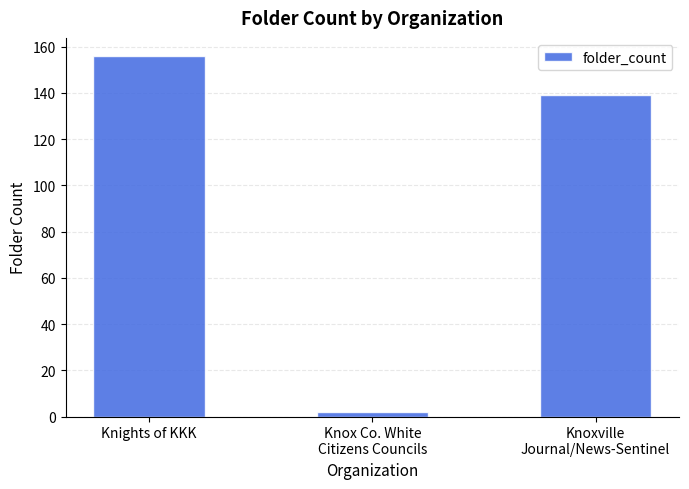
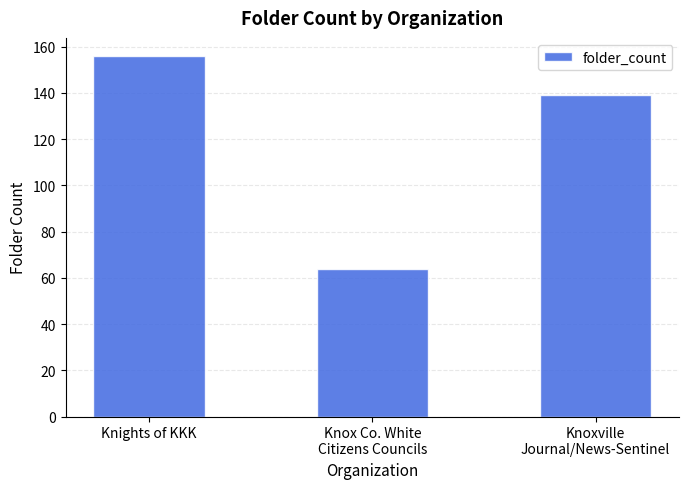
  {
    "Knights of KKK": 156,
-   "Knox Co. White Citizens Councils": 2,
+   "Knox Co. White Citizens Councils": 64,
    "Knoxville Journal/News-Sentinel": 139
  }
